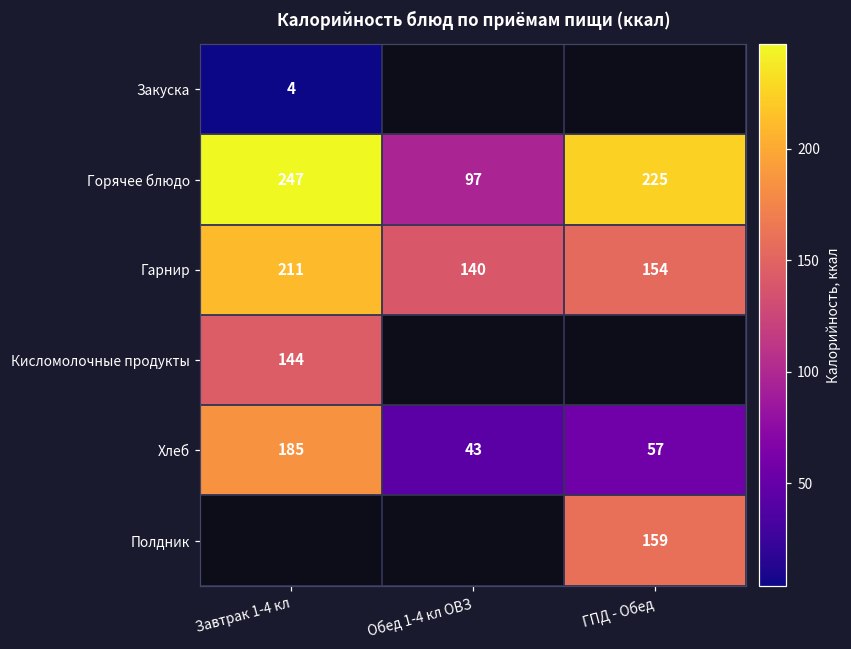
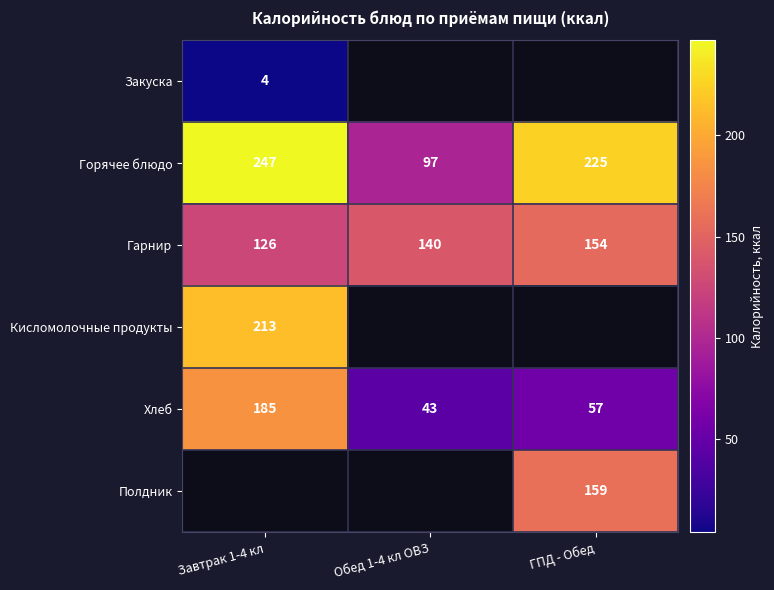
  {
    "Закуска": {
      "Завтрак 1-4 кл": 4
    },
    "Горячее блюдо": {
      "Завтрак 1-4 кл": 247,
      "Обед 1-4 кл ОВЗ": 97,
      "ГПД - Обед": 225
    },
    "Гарнир": {
-     "Завтрак 1-4 кл": 211,
+     "Завтрак 1-4 кл": 126,
      "Обед 1-4 кл ОВЗ": 140,
      "ГПД - Обед": 154
    },
    "Кисломолочные продукты": {
-     "Завтрак 1-4 кл": 144
+     "Завтрак 1-4 кл": 213
    },
    "Хлеб": {
      "Завтрак 1-4 кл": 185,
      "Обед 1-4 кл ОВЗ": 43,
      "ГПД - Обед": 57
    },
    "Полдник": {
      "ГПД - Обед": 159
    }
  }
